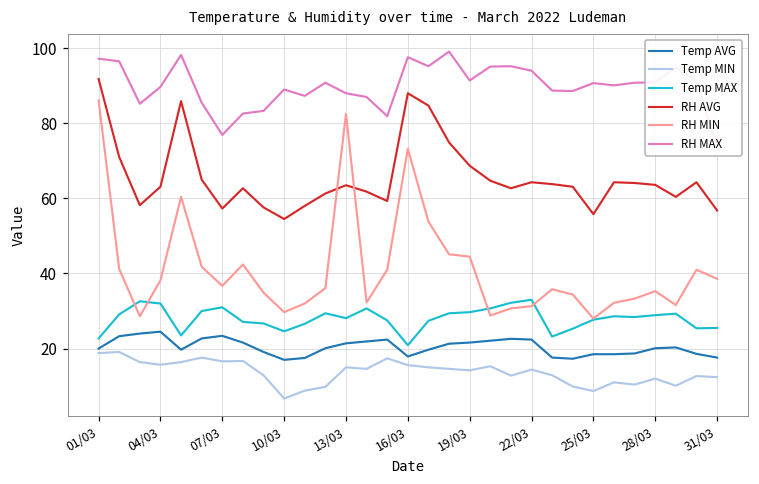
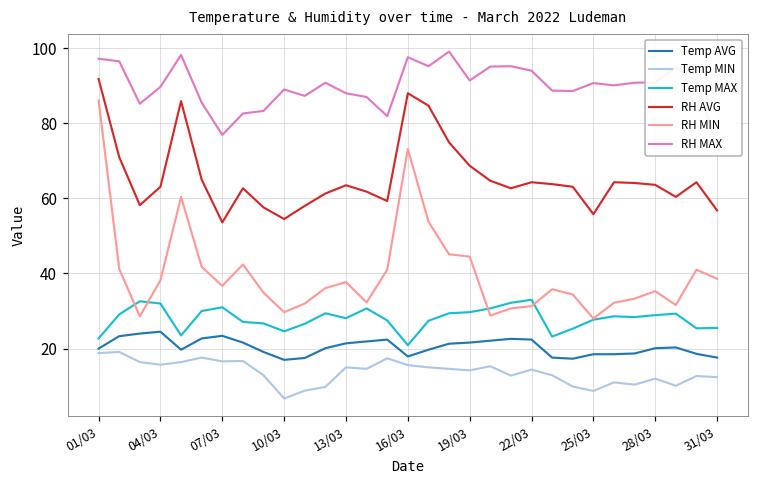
  {
    "Temp AVG": {
      "01/03": 20,
      "04/03": 25,
      "07/03": 23,
      "10/03": 17,
      "13/03": 21,
      "16/03": 18,
      "19/03": 22,
      "22/03": 22,
      "25/03": 19,
      "28/03": 20,
      "31/03": 18
    },
    "Temp MIN": {
      "01/03": 19,
      "04/03": 16,
      "07/03": 17,
      "10/03": 7,
      "13/03": 15,
      "16/03": 16,
      "19/03": 14,
      "22/03": 14,
      "25/03": 9,
      "28/03": 12,
      "31/03": 12
    },
    "Temp MAX": {
      "01/03": 23,
      "04/03": 32,
      "07/03": 31,
      "10/03": 25,
      "13/03": 28,
      "16/03": 21,
      "19/03": 30,
      "22/03": 33,
      "28/03": 29,
      "31/03": 26
    },
    "RH AVG": {
      "01/03": 92,
      "04/03": 63,
-     "07/03": 57,
+     "07/03": 54,
      "10/03": 55,
      "13/03": 64,
      "16/03": 88,
      "19/03": 69,
      "22/03": 64,
      "25/03": 56,
      "28/03": 64,
      "31/03": 57
    },
    "RH MIN": {
      "01/03": 86,
      "04/03": 38,
      "07/03": 37,
      "10/03": 30,
-     "13/03": 83,
+     "13/03": 38,
      "16/03": 73,
      "19/03": 45,
      "22/03": 31,
      "28/03": 35,
      "31/03": 39
    },
    "RH MAX": {
      "01/03": 97,
      "04/03": 90,
      "07/03": 77,
      "10/03": 89,
      "13/03": 88,
      "16/03": 98,
      "19/03": 91,
      "22/03": 94,
      "25/03": 91,
      "31/03": 74
    }
  }
